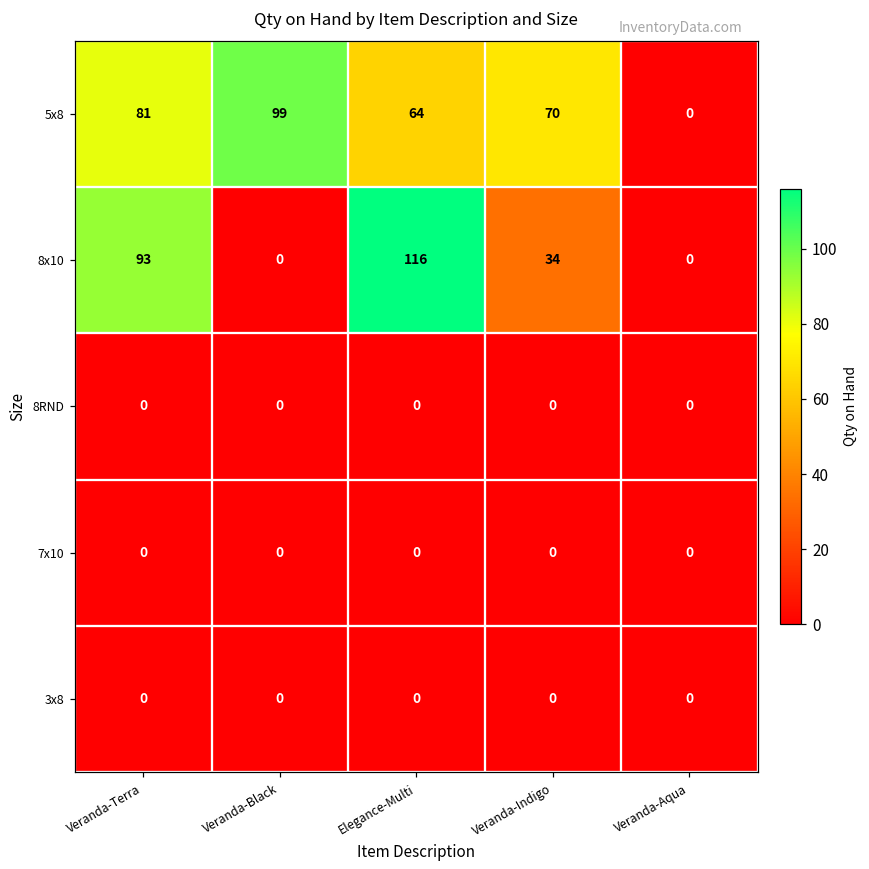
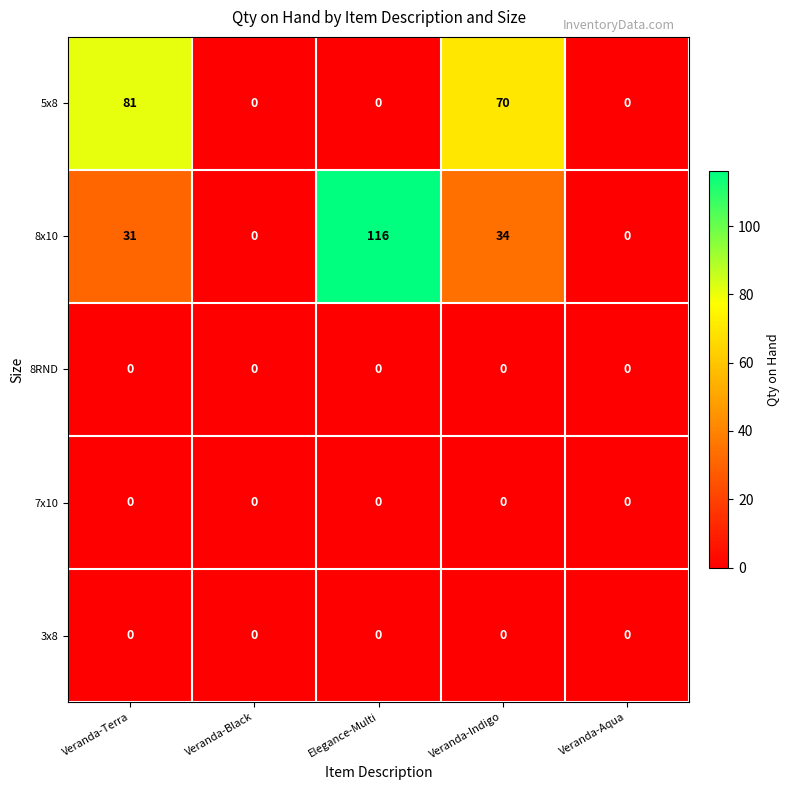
  {
    "5x8": {
      "Veranda-Terra": 81,
-     "Veranda-Black": 99,
-     "Elegance-Multi": 64,
+     "Veranda-Black": 0,
+     "Elegance-Multi": 0,
      "Veranda-Indigo": 70,
      "Veranda-Aqua": 0
    },
    "8x10": {
-     "Veranda-Terra": 93,
+     "Veranda-Terra": 31,
      "Veranda-Black": 0,
      "Elegance-Multi": 116,
      "Veranda-Indigo": 34,
      "Veranda-Aqua": 0
    },
    "8RND": {
      "Veranda-Terra": 0,
      "Veranda-Black": 0,
      "Elegance-Multi": 0,
      "Veranda-Indigo": 0,
      "Veranda-Aqua": 0
    },
    "7x10": {
      "Veranda-Terra": 0,
      "Veranda-Black": 0,
      "Elegance-Multi": 0,
      "Veranda-Indigo": 0,
      "Veranda-Aqua": 0
    },
    "3x8": {
      "Veranda-Terra": 0,
      "Veranda-Black": 0,
      "Elegance-Multi": 0,
      "Veranda-Indigo": 0,
      "Veranda-Aqua": 0
    }
  }
